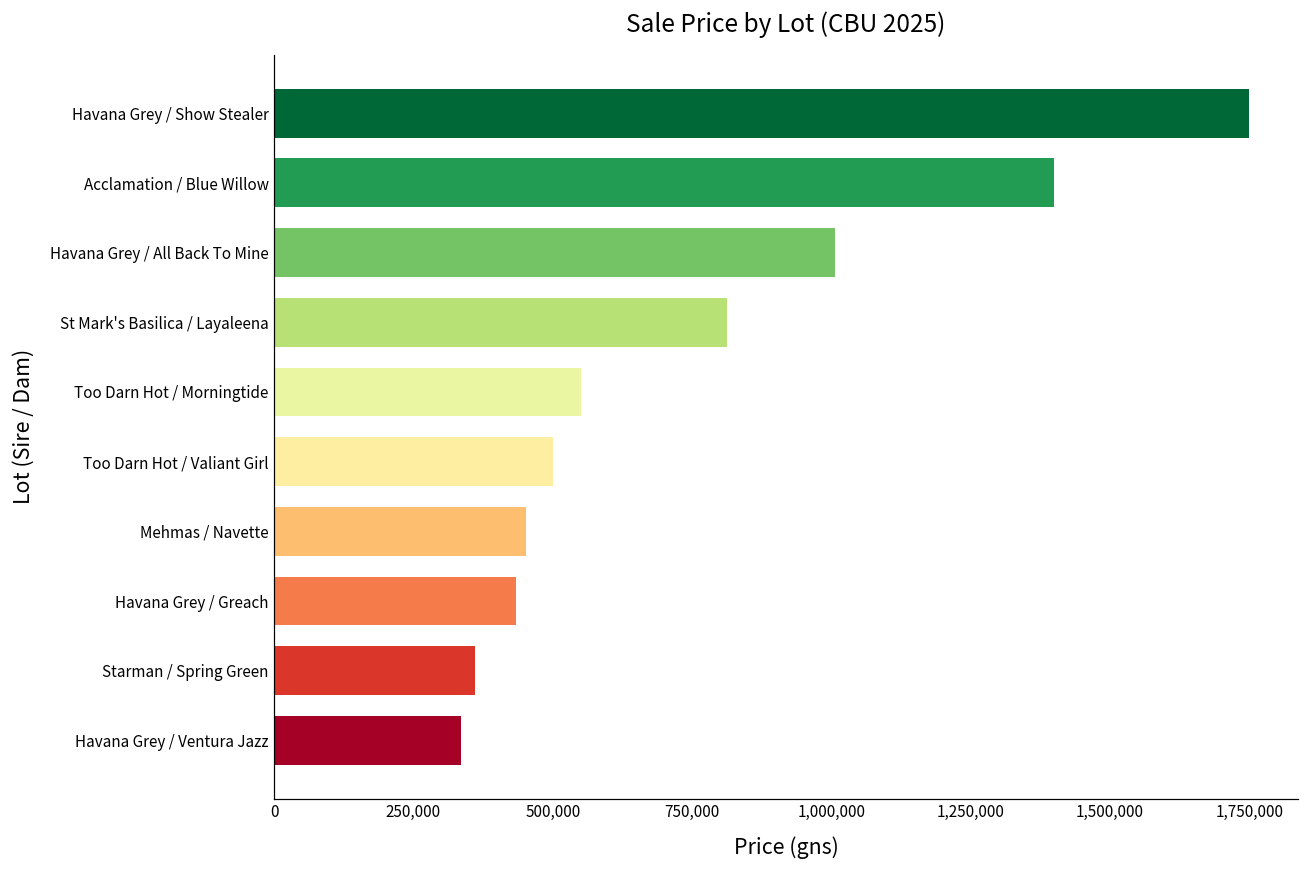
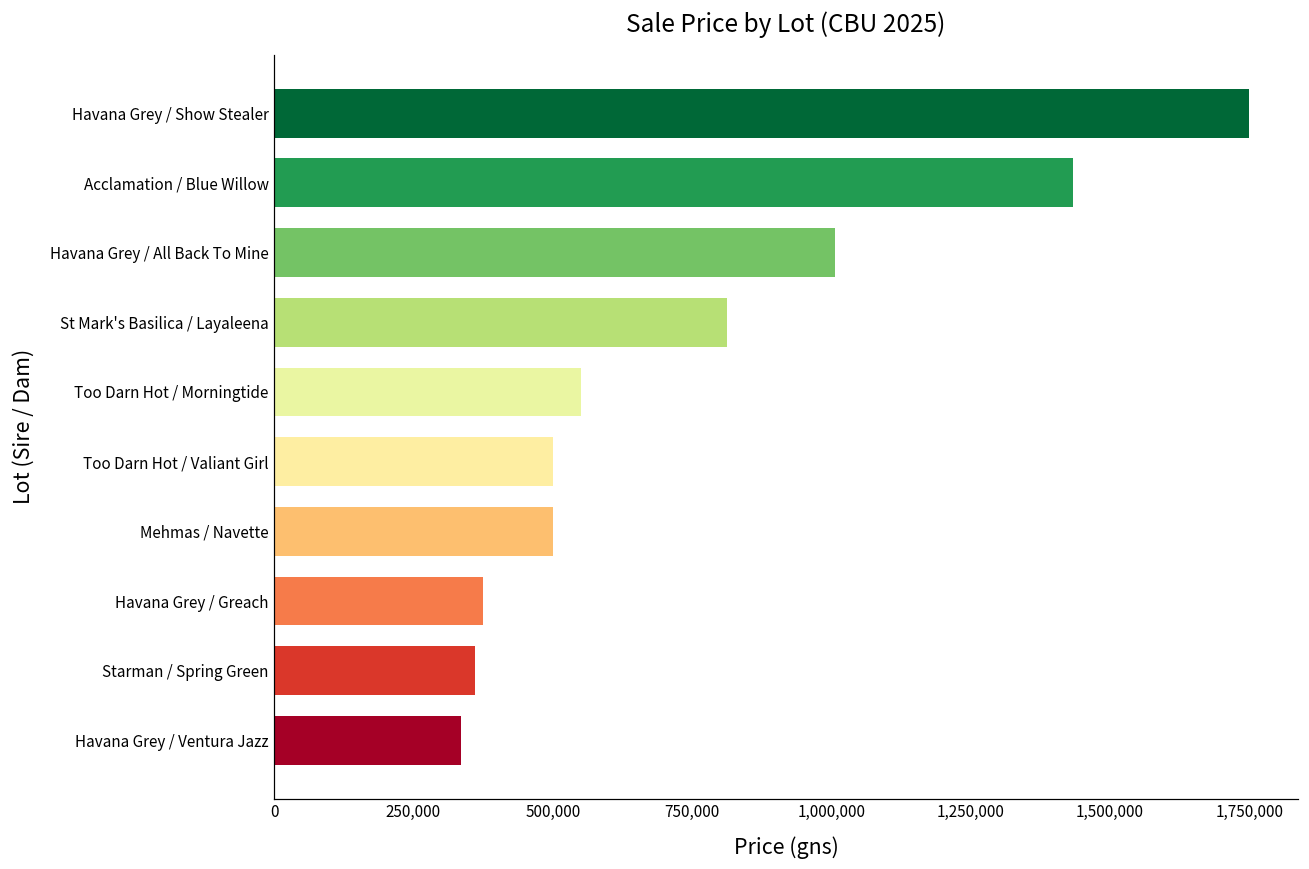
  {
    "Havana Grey / Show Stealer": "1,750,000",
-   "Acclamation / Blue Willow": "1,400,000",
+   "Acclamation / Blue Willow": "1,430,000",
    "Havana Grey / All Back To Mine": "1,010,000",
    "St Mark's Basilica / Layaleena": "810,000",
    "Too Darn Hot / Morningtide": "550,000",
    "Too Darn Hot / Valiant Girl": "500,000",
-   "Mehmas / Navette": "450,000",
-   "Havana Grey / Greach": "430,000",
+   "Mehmas / Navette": "500,000",
+   "Havana Grey / Greach": "380,000",
    "Starman / Spring Green": "360,000",
    "Havana Grey / Ventura Jazz": "330,000"
  }
